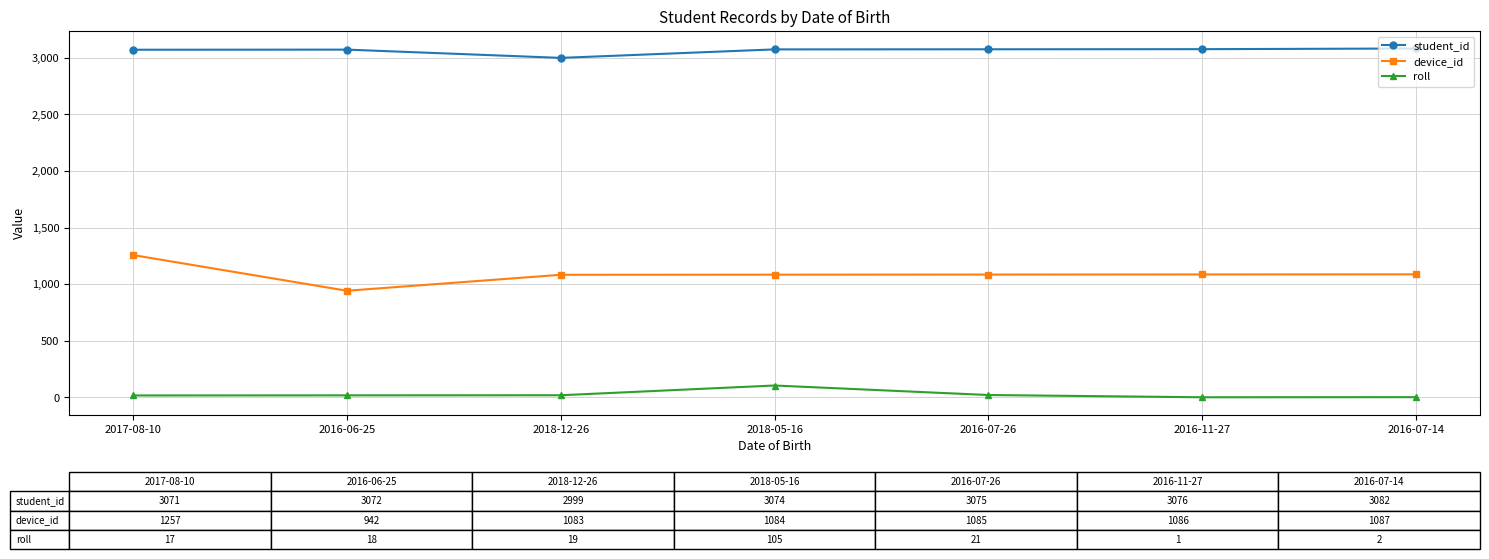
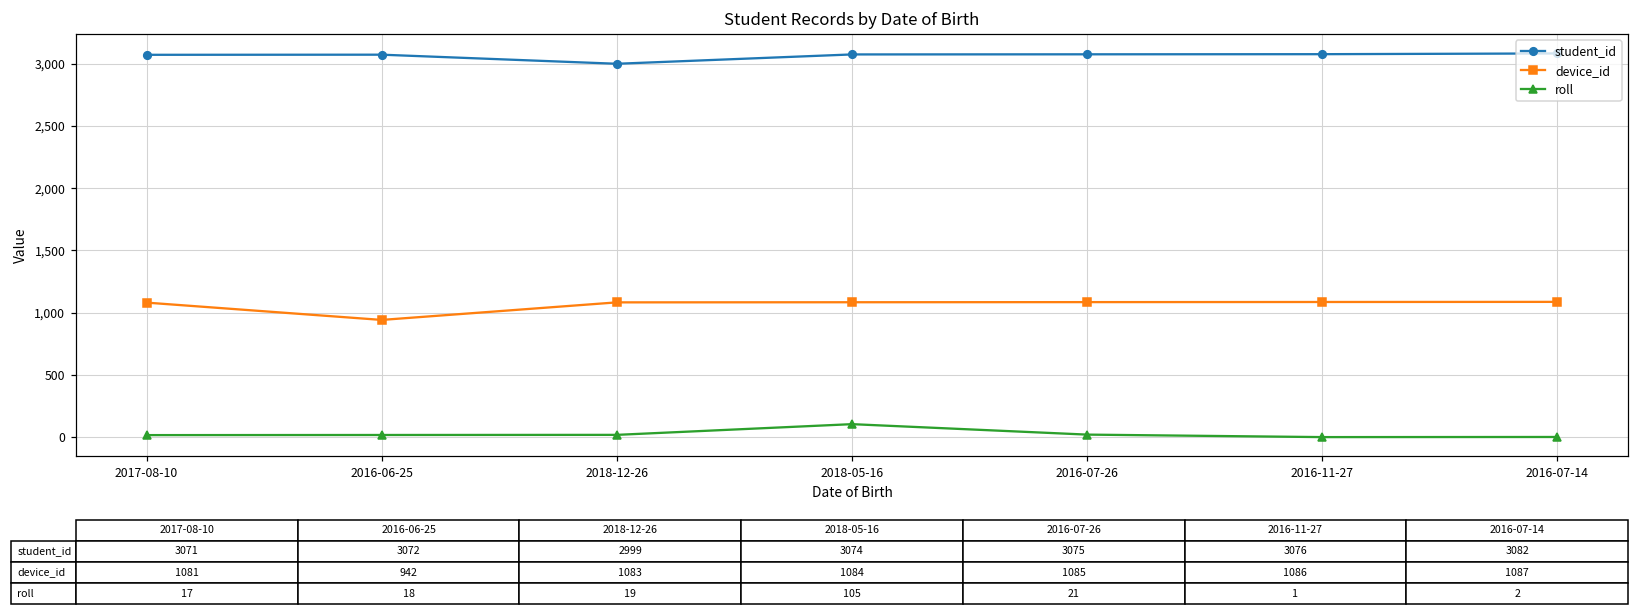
  {
    "student_id": {
      "2017-08-10": "3,070",
      "2016-06-25": "3,070",
      "2018-12-26": "3,000",
      "2018-05-16": "3,070",
      "2016-07-26": "3,080",
      "2016-11-27": "3,080"
    },
    "device_id": {
-     "2017-08-10": "1257"
+     "2017-08-10": "1081"
    },
    "roll": {
      "2017-08-10": "20",
      "2016-06-25": "20",
      "2018-12-26": "20",
      "2018-05-16": "110",
      "2016-07-26": "20",
      "2016-11-27": "0",
      "2016-07-14": "0"
    }
  }
